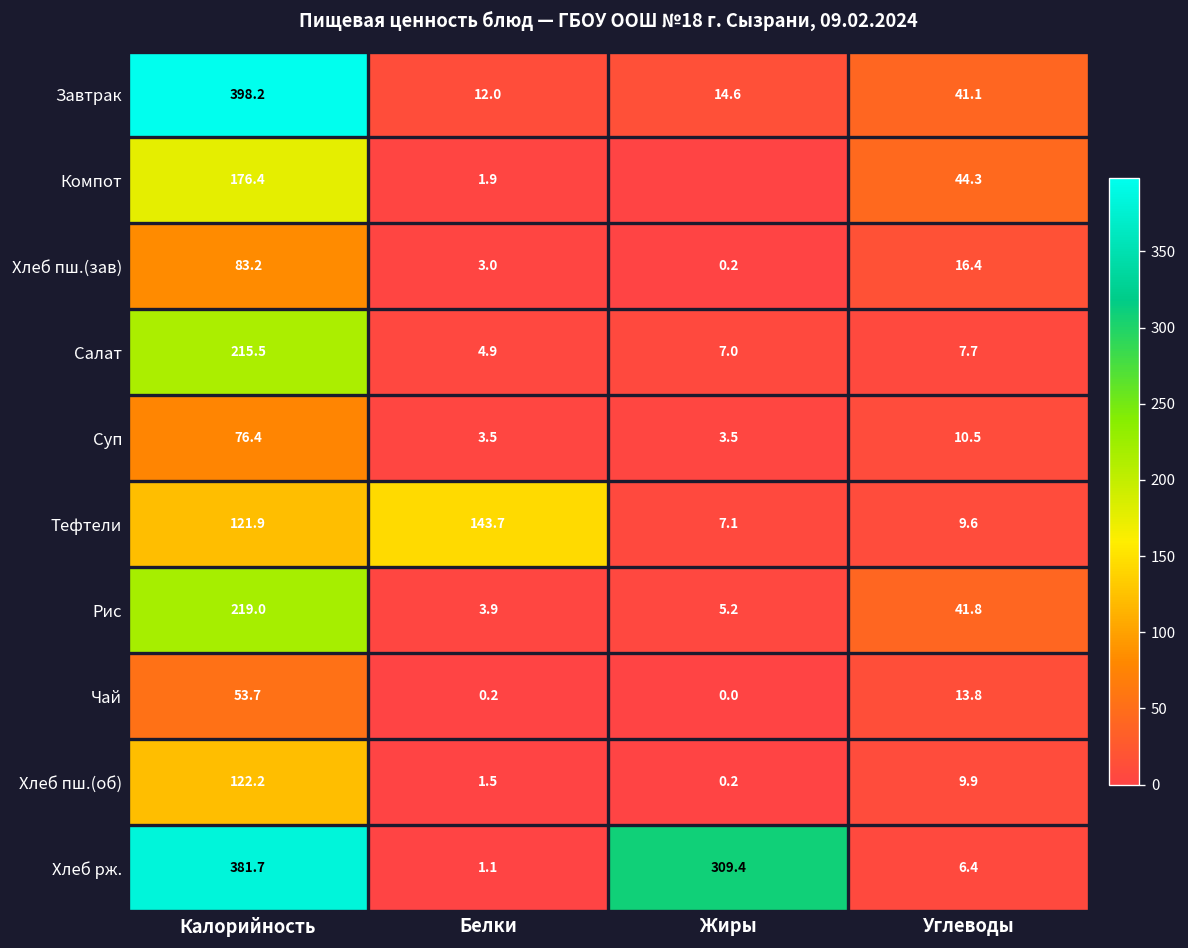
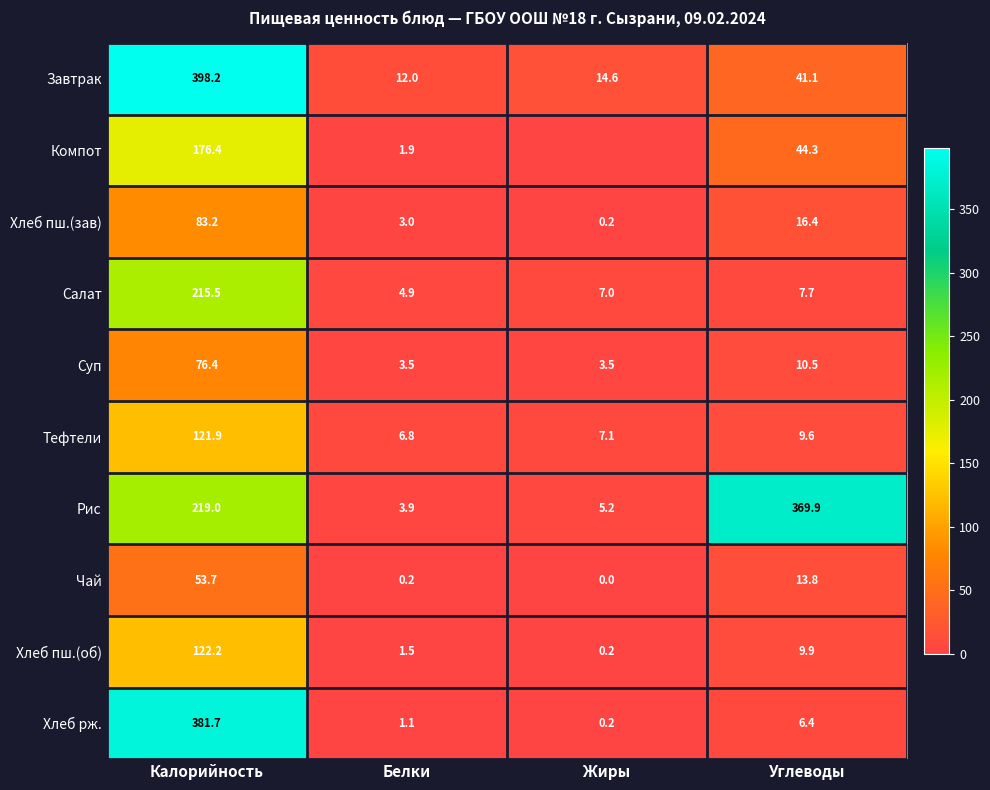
  {
    "Завтрак": {
      "Калорийность": 398.2,
      "Белки": 12.0,
      "Жиры": 14.6,
      "Углеводы": 41.1
    },
    "Компот": {
      "Калорийность": 176.4,
      "Белки": 1.9,
      "Углеводы": 44.3
    },
    "Хлеб пш.(зав)": {
      "Калорийность": 83.2,
      "Белки": 3.0,
      "Жиры": 0.2,
      "Углеводы": 16.4
    },
    "Салат": {
      "Калорийность": 215.5,
      "Белки": 4.9,
      "Жиры": 7.0,
      "Углеводы": 7.7
    },
    "Суп": {
      "Калорийность": 76.4,
      "Белки": 3.5,
      "Жиры": 3.5,
      "Углеводы": 10.5
    },
    "Тефтели": {
      "Калорийность": 121.9,
-     "Белки": 143.7,
+     "Белки": 6.8,
      "Жиры": 7.1,
      "Углеводы": 9.6
    },
    "Рис": {
      "Калорийность": 219.0,
      "Белки": 3.9,
      "Жиры": 5.2,
-     "Углеводы": 41.8
+     "Углеводы": 369.9
    },
    "Чай": {
      "Калорийность": 53.7,
      "Белки": 0.2,
      "Жиры": 0.0,
      "Углеводы": 13.8
    },
    "Хлеб пш.(об)": {
      "Калорийность": 122.2,
      "Белки": 1.5,
      "Жиры": 0.2,
      "Углеводы": 9.9
    },
    "Хлеб рж.": {
      "Калорийность": 381.7,
      "Белки": 1.1,
-     "Жиры": 309.4,
+     "Жиры": 0.2,
      "Углеводы": 6.4
    }
  }
